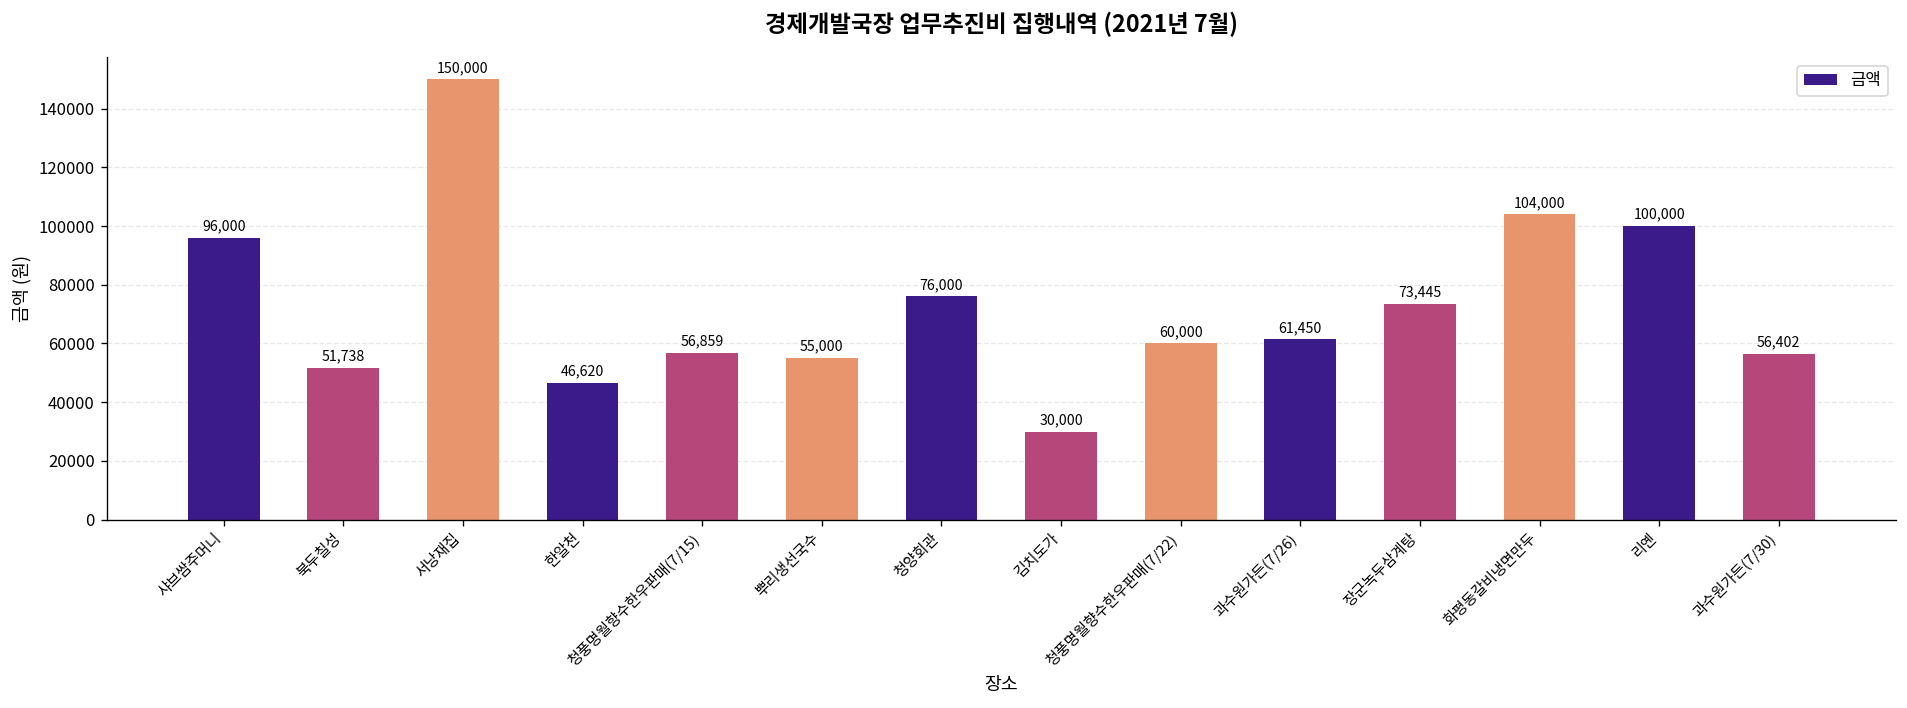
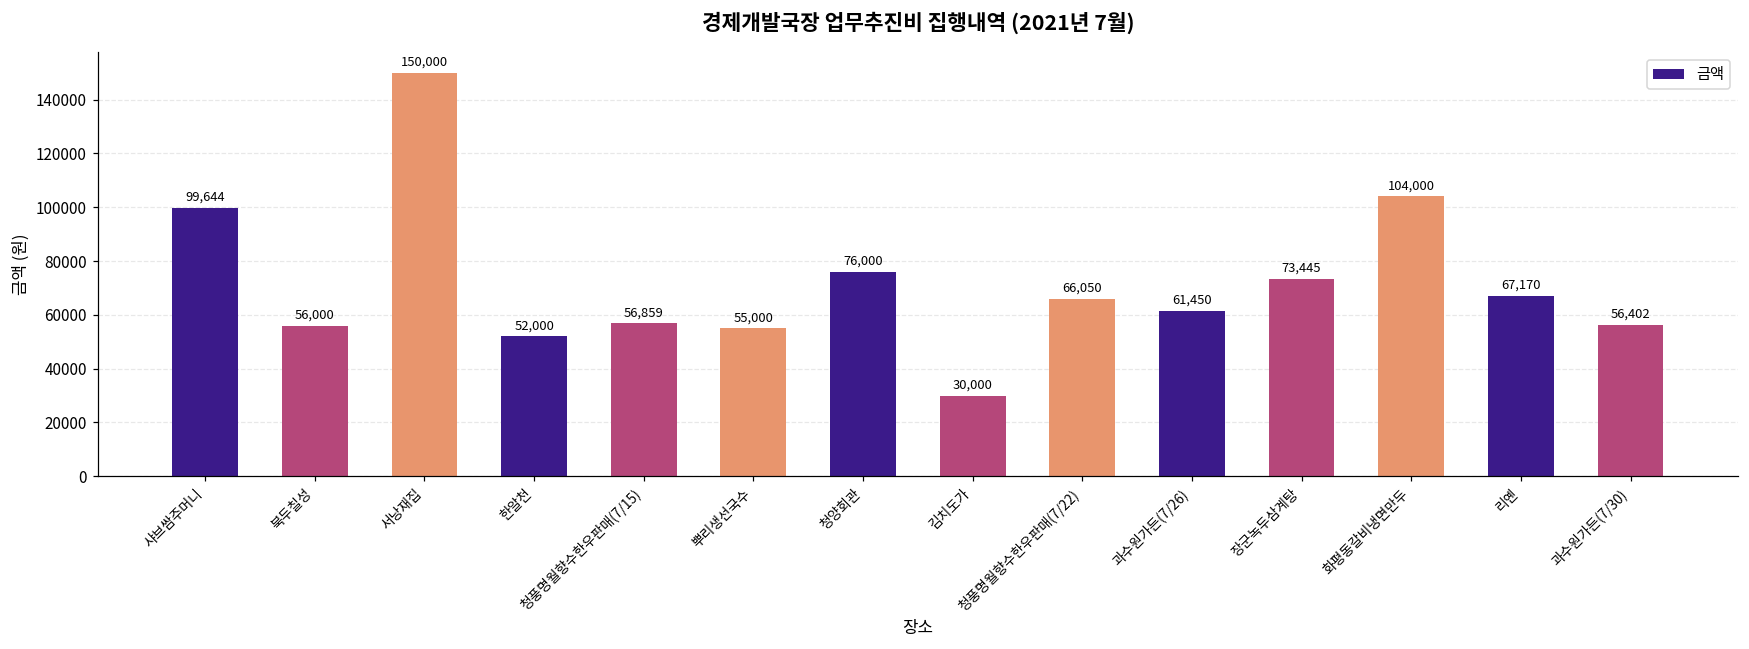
  {
-   "샤브쌈주머니": "96,000",
-   "북두칠성": "51,738",
+   "샤브쌈주머니": "99,644",
+   "북두칠성": "56,000",
    "서낭재집": "150,000",
-   "한알천": "46,620",
+   "한알천": "52,000",
    "청풍명월향수한우판매(7/15)": "56,859",
    "뿌리생선국수": "55,000",
    "청양회관": "76,000",
    "김치도가": "30,000",
-   "청풍명월향수한우판매(7/22)": "60,000",
+   "청풍명월향수한우판매(7/22)": "66,050",
    "과수원가든(7/26)": "61,450",
    "장군녹두삼계탕": "73,445",
    "화평동갈비냉면만두": "104,000",
-   "리옌": "100,000",
+   "리옌": "67,170",
    "과수원가든(7/30)": "56,402"
  }
